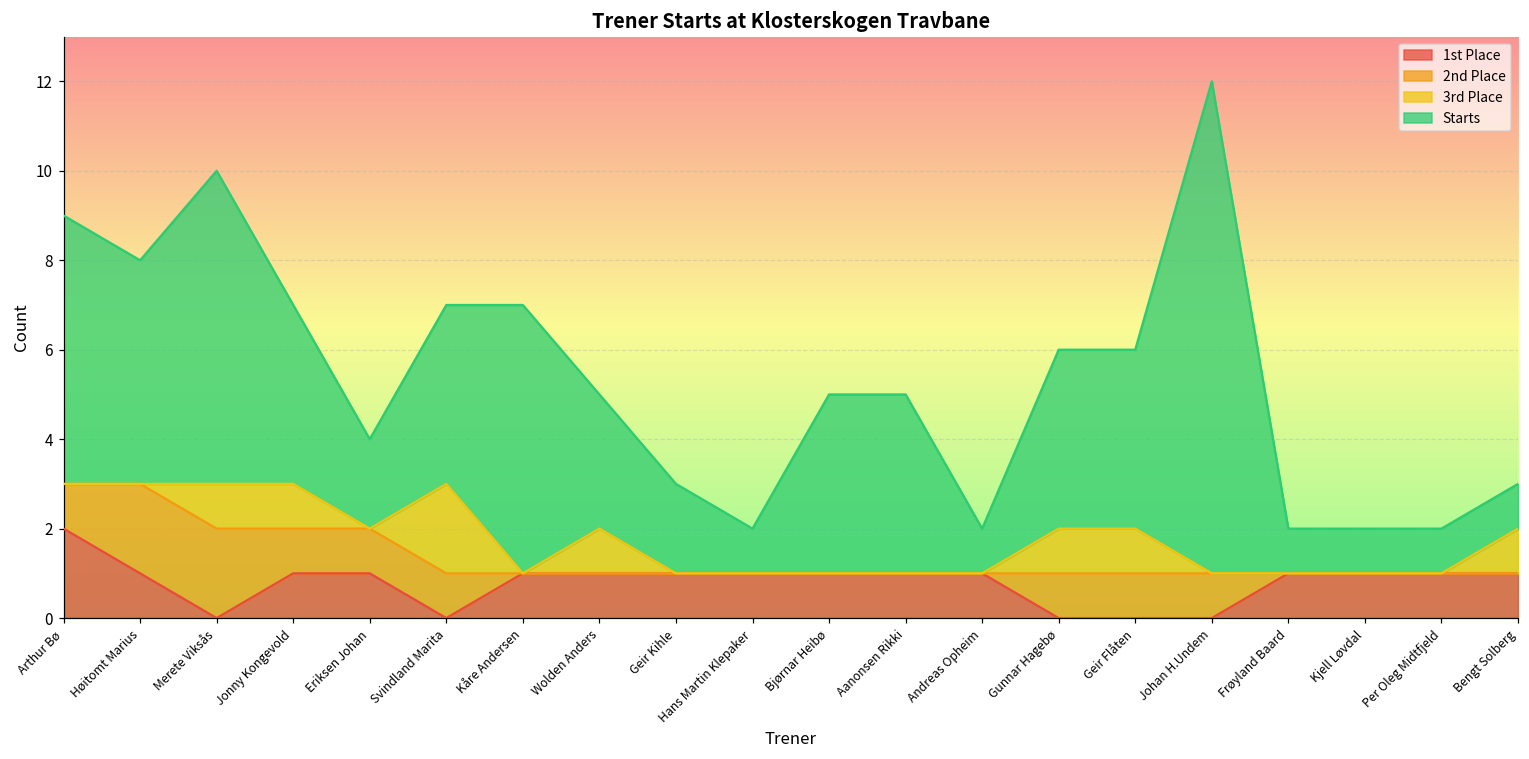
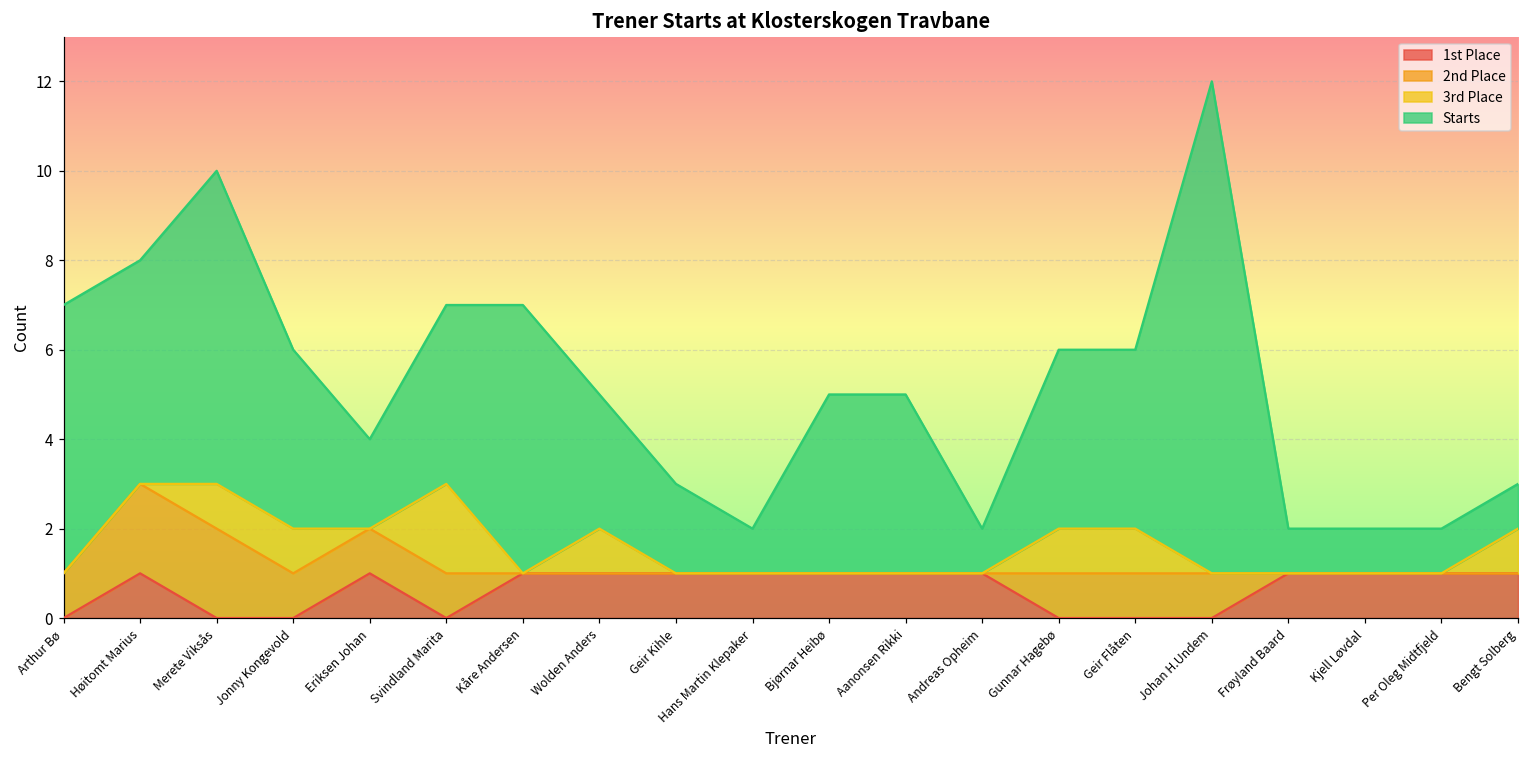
  {
    "1st Place": {
-     "Arthur Bø": 2,
+     "Arthur Bø": 0,
      "Høitomt Marius": 1,
      "Merete Viksås": 0,
-     "Jonny Kongevold": 1,
+     "Jonny Kongevold": 0,
      "Eriksen Johan": 1,
      "Svindland Marita": 0,
      "Gunnar Hagebø": 0,
      "Geir Flåten": 0,
      "Johan H.Undem": 0
    },
    "Starts": {
      "Arthur Bø": 6,
      "Høitomt Marius": 5,
      "Merete Viksås": 7,
      "Jonny Kongevold": 4,
      "Eriksen Johan": 2,
      "Svindland Marita": 4,
      "Kåre Andersen": 6,
      "Wolden Anders": 3,
      "Geir Kihle": 2,
      "Hans Martin Klepaker": 1,
      "Bjørnar Heibø": 4,
      "Aanonsen Rikki": 4,
      "Andreas Opheim": 1,
      "Gunnar Hagebø": 4,
      "Geir Flåten": 4,
      "Johan H.Undem": 11,
      "Frøyland Baard": 1,
      "Kjell Løvdal": 1,
      "Per Oleg Midtfjeld": 1,
      "Bengt Solberg": 1
    }
  }
